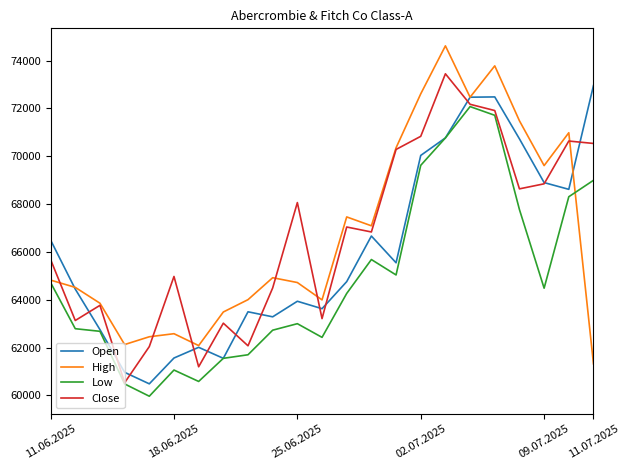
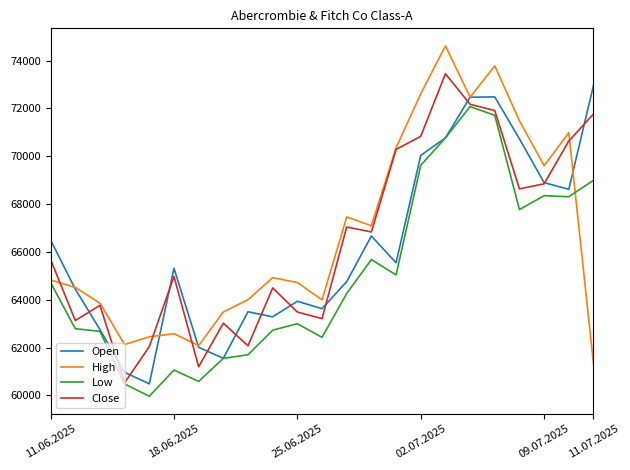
  {
    "Open": {
      "11.06.2025": 66500,
-     "18.06.2025": 61600,
+     "18.06.2025": 65300,
      "25.06.2025": 63900,
      "02.07.2025": 70000,
      "11.07.2025": 73000
    },
    "High": {
      "18.06.2025": 62600,
      "25.06.2025": 64700,
      "02.07.2025": 72600,
      "09.07.2025": 69600,
      "11.07.2025": 61300
    },
    "Low": {
      "18.06.2025": 61100,
      "25.06.2025": 63000,
      "02.07.2025": 69600,
-     "09.07.2025": 64500,
+     "09.07.2025": 68400,
      "11.07.2025": 69000
    },
    "Close": {
      "11.06.2025": 65700,
      "18.06.2025": 65000,
-     "25.06.2025": 68100,
+     "25.06.2025": 63500,
      "02.07.2025": 70800,
-     "11.07.2025": 70500
+     "11.07.2025": 71800
    }
  }
